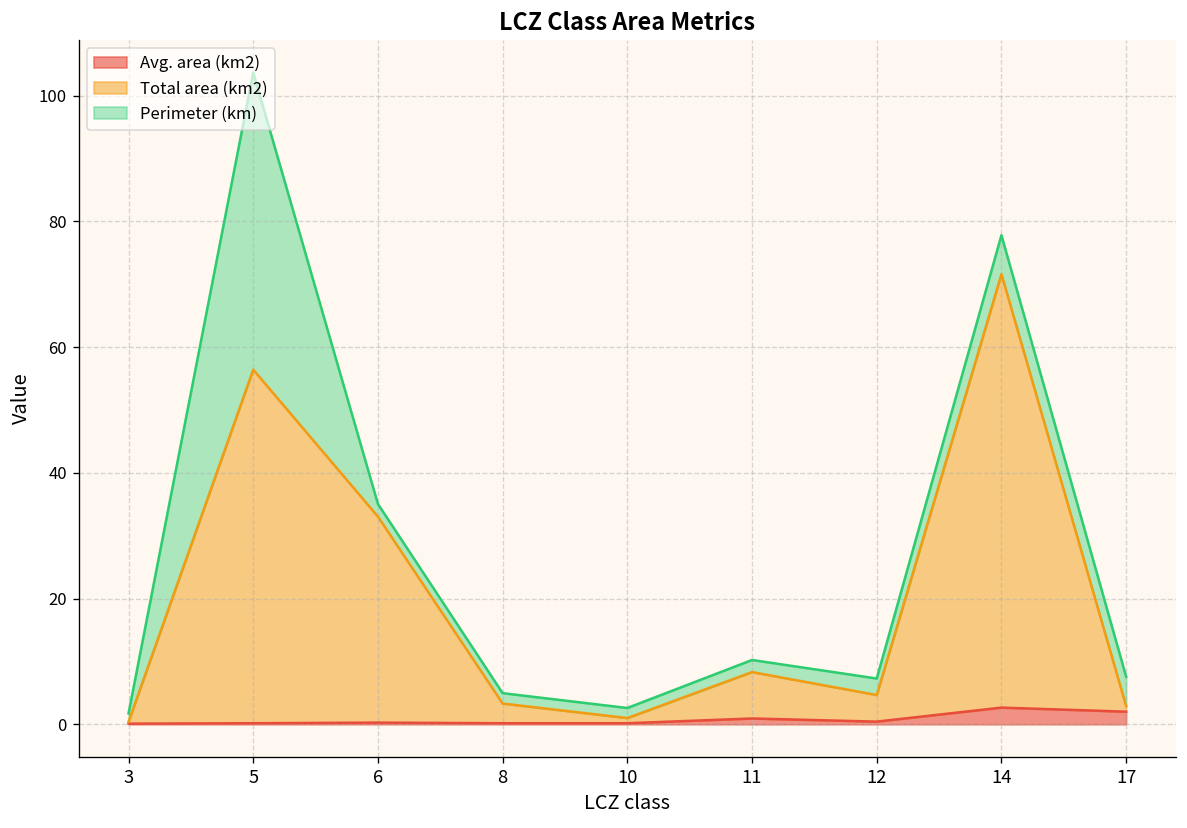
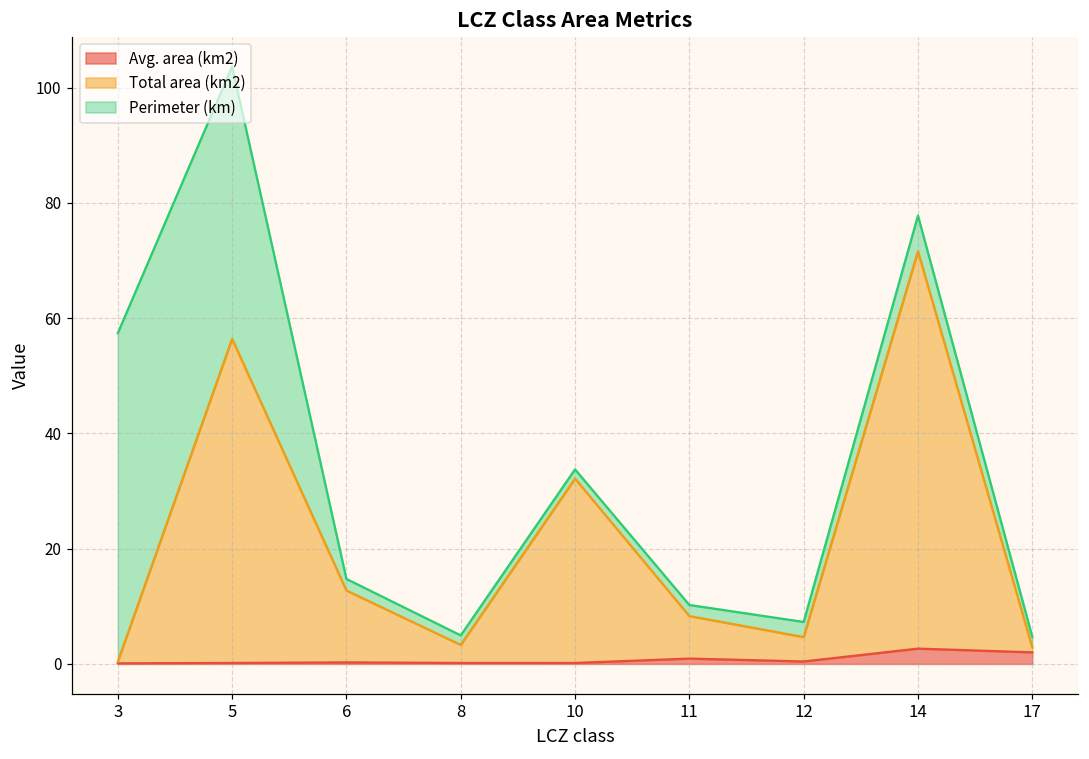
  {
    "Avg. area (km2)": {
      "5": 0,
      "6": 0,
      "8": 0,
      "10": 0,
      "11": 1,
      "12": 0,
      "14": 3,
      "17": 2
    },
    "Total area (km2)": {
      "5": 56,
-     "6": 33,
+     "6": 12,
      "8": 3,
-     "10": 1,
+     "10": 32,
      "11": 7,
      "12": 4,
      "14": 69,
      "17": 1
    },
    "Perimeter (km)": {
-     "3": 1,
+     "3": 57,
      "6": 2,
      "8": 2,
      "10": 2,
      "11": 2,
      "12": 3,
      "14": 6,
-     "17": 5
+     "17": 2
    }
  }
